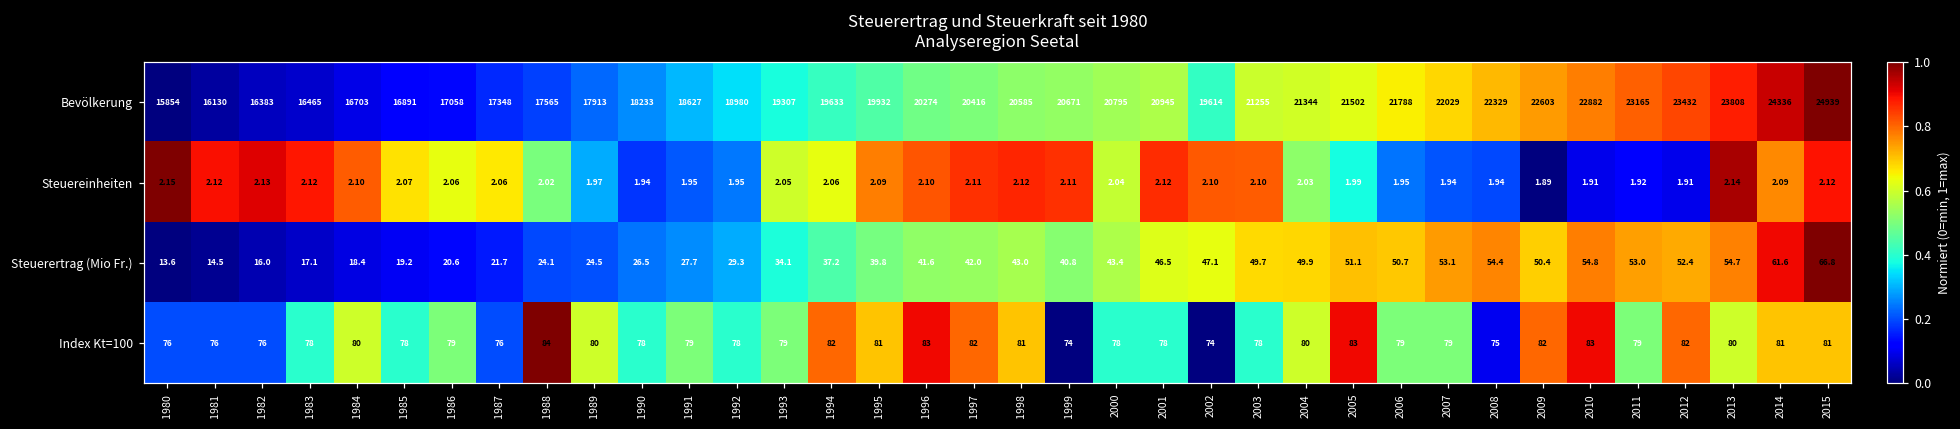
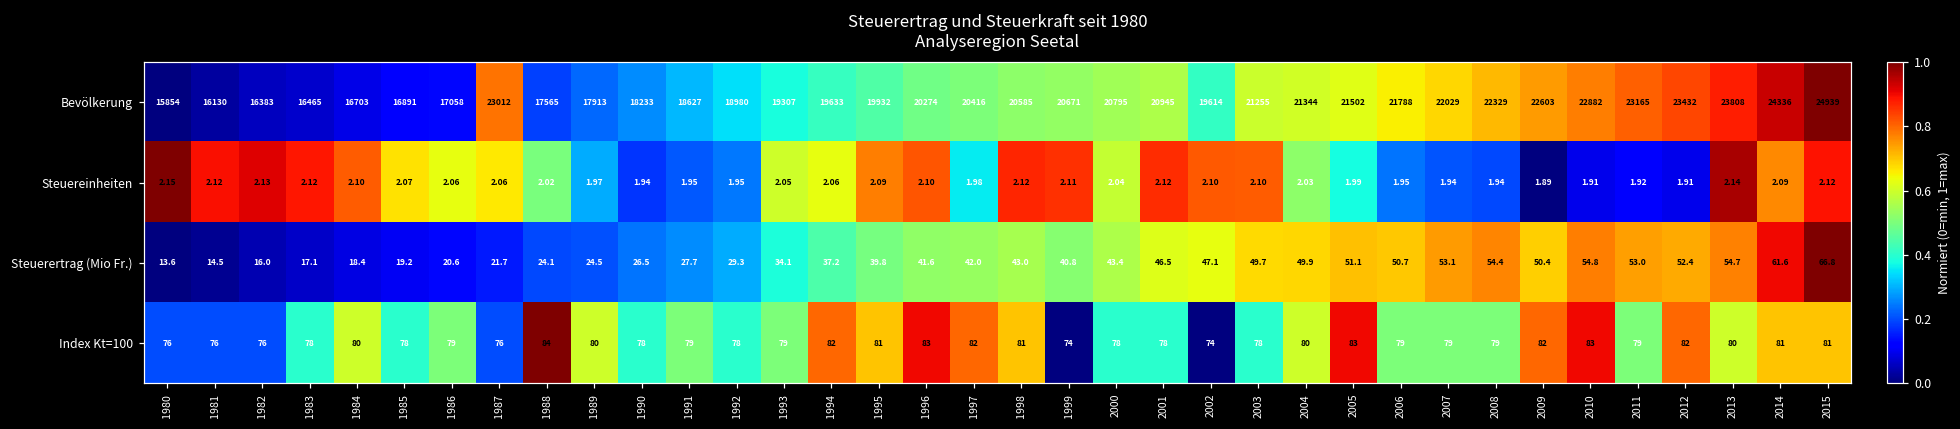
  {
    "Bevölkerung": {
      "1980": 15854,
      "1981": 16130,
      "1982": 16383,
      "1983": 16465,
      "1984": 16703,
      "1985": 16891,
      "1986": 17058,
-     "1987": 17348,
+     "1987": 23012,
      "1988": 17565,
      "1989": 17913,
      "1990": 18233,
      "1991": 18627,
      "1992": 18980,
      "1993": 19307,
      "1994": 19633,
      "1995": 19932,
      "1996": 20274,
      "1997": 20416,
      "1998": 20585,
      "1999": 20671,
      "2000": 20795,
      "2001": 20945,
      "2002": 19614,
      "2003": 21255,
      "2004": 21344,
      "2005": 21502,
      "2006": 21788,
      "2007": 22029,
      "2008": 22329,
      "2009": 22603,
      "2010": 22882,
      "2011": 23165,
      "2012": 23432,
      "2013": 23808,
      "2014": 24336,
      "2015": 24939
    },
    "Steuereinheiten": {
      "1980": 2.15,
      "1981": 2.12,
      "1982": 2.13,
      "1983": 2.12,
      "1984": 2.10,
      "1985": 2.07,
      "1986": 2.06,
      "1987": 2.06,
      "1988": 2.02,
      "1989": 1.97,
      "1990": 1.94,
      "1991": 1.95,
      "1992": 1.95,
      "1993": 2.05,
      "1994": 2.06,
      "1995": 2.09,
      "1996": 2.10,
-     "1997": 2.11,
+     "1997": 1.98,
      "1998": 2.12,
      "1999": 2.11,
      "2000": 2.04,
      "2001": 2.12,
      "2002": 2.10,
      "2003": 2.10,
      "2004": 2.03,
      "2005": 1.99,
      "2006": 1.95,
      "2007": 1.94,
      "2008": 1.94,
      "2009": 1.89,
      "2010": 1.91,
      "2011": 1.92,
      "2012": 1.91,
      "2013": 2.14,
      "2014": 2.09,
      "2015": 2.12
    },
    "Steuerertrag (Mio Fr.)": {
      "1980": 13.6,
      "1981": 14.5,
      "1982": 16.0,
      "1983": 17.1,
      "1984": 18.4,
      "1985": 19.2,
      "1986": 20.6,
      "1987": 21.7,
      "1988": 24.1,
      "1989": 24.5,
      "1990": 26.5,
      "1991": 27.7,
      "1992": 29.3,
      "1993": 34.1,
      "1994": 37.2,
      "1995": 39.8,
      "1996": 41.6,
      "1997": 42.0,
      "1998": 43.0,
      "1999": 40.8,
      "2000": 43.4,
      "2001": 46.5,
      "2002": 47.1,
      "2003": 49.7,
      "2004": 49.9,
      "2005": 51.1,
      "2006": 50.7,
      "2007": 53.1,
      "2008": 54.4,
      "2009": 50.4,
      "2010": 54.8,
      "2011": 53.0,
      "2012": 52.4,
      "2013": 54.7,
      "2014": 61.6,
      "2015": 66.8
    },
    "Index Kt=100": {
      "1980": 76,
      "1981": 76,
      "1982": 76,
      "1983": 78,
      "1984": 80,
      "1985": 78,
      "1986": 79,
      "1987": 76,
      "1988": 84,
      "1989": 80,
      "1990": 78,
      "1991": 79,
      "1992": 78,
      "1993": 79,
      "1994": 82,
      "1995": 81,
      "1996": 83,
      "1997": 82,
      "1998": 81,
      "1999": 74,
      "2000": 78,
      "2001": 78,
      "2002": 74,
      "2003": 78,
      "2004": 80,
      "2005": 83,
      "2006": 79,
      "2007": 79,
-     "2008": 75,
+     "2008": 79,
      "2009": 82,
      "2010": 83,
      "2011": 79,
      "2012": 82,
      "2013": 80,
      "2014": 81,
      "2015": 81
    }
  }
